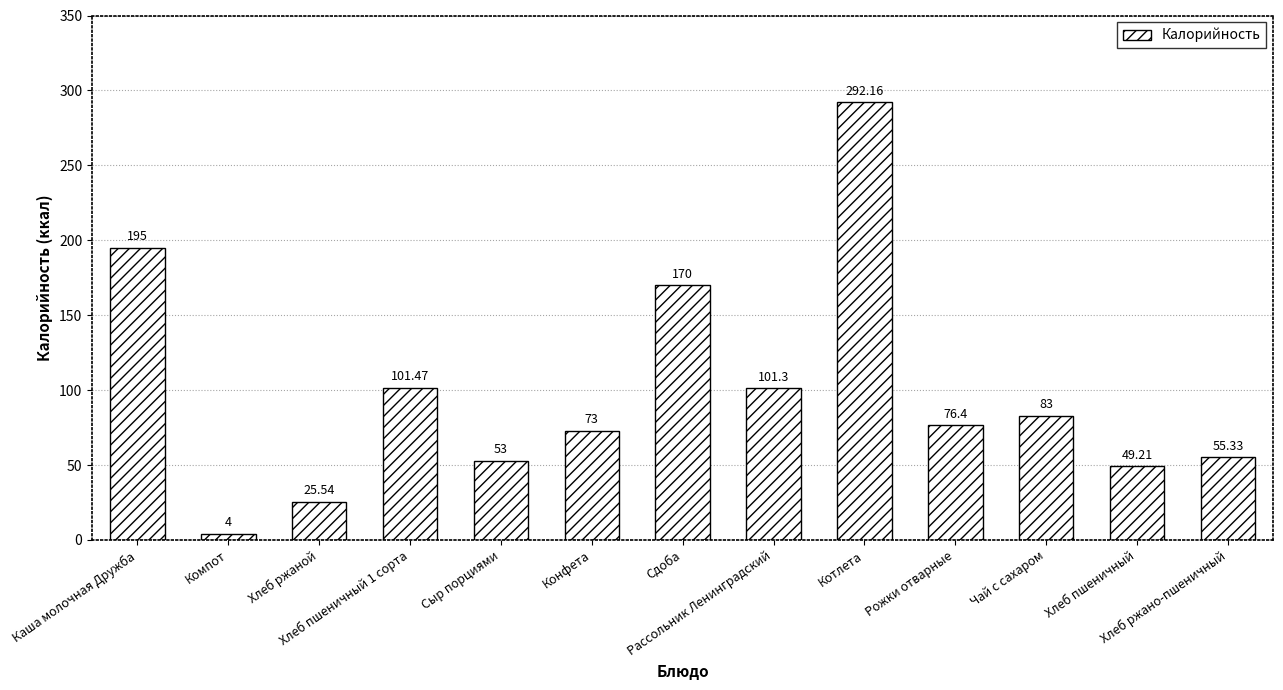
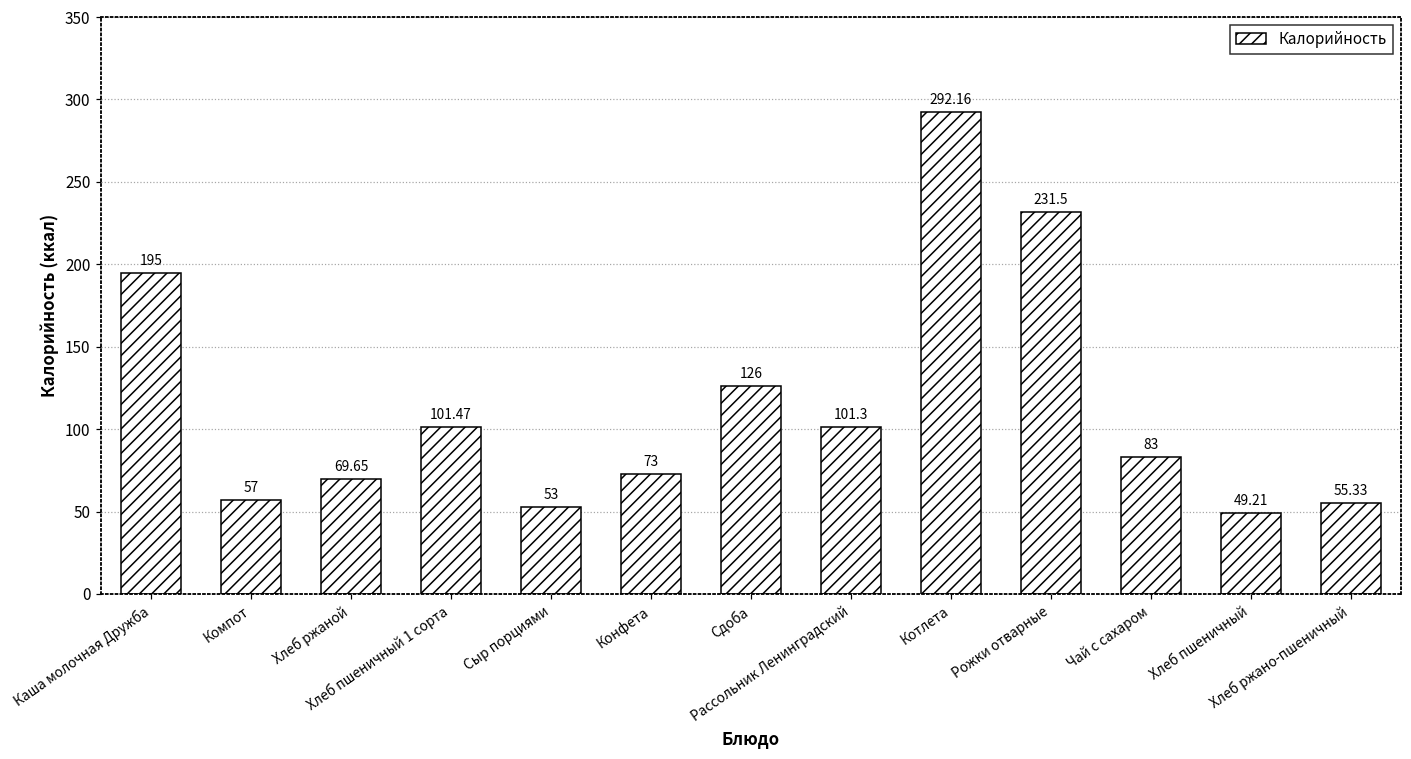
  {
    "Каша молочная Дружба": 195,
-   "Компот": 4,
-   "Хлеб ржаной": 25.54,
+   "Компот": 57,
+   "Хлеб ржаной": 69.65,
    "Хлеб пшеничный 1 сорта": 101.47,
    "Сыр порциями": 53,
    "Конфета": 73,
-   "Сдоба": 170,
+   "Сдоба": 126,
    "Рассольник Ленинградский": 101.3,
    "Котлета": 292.16,
-   "Рожки отварные": 76.4,
+   "Рожки отварные": 231.5,
    "Чай с сахаром": 83,
    "Хлеб пшеничный": 49.21,
    "Хлеб ржано-пшеничный": 55.33
  }
